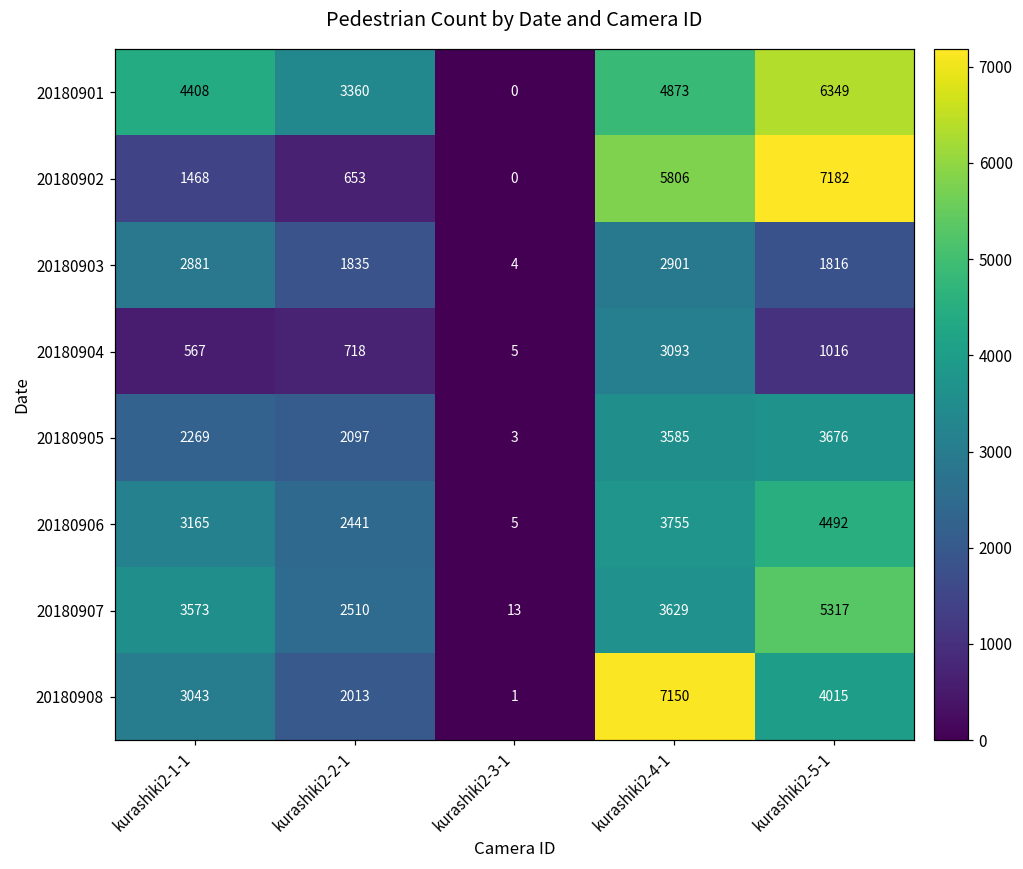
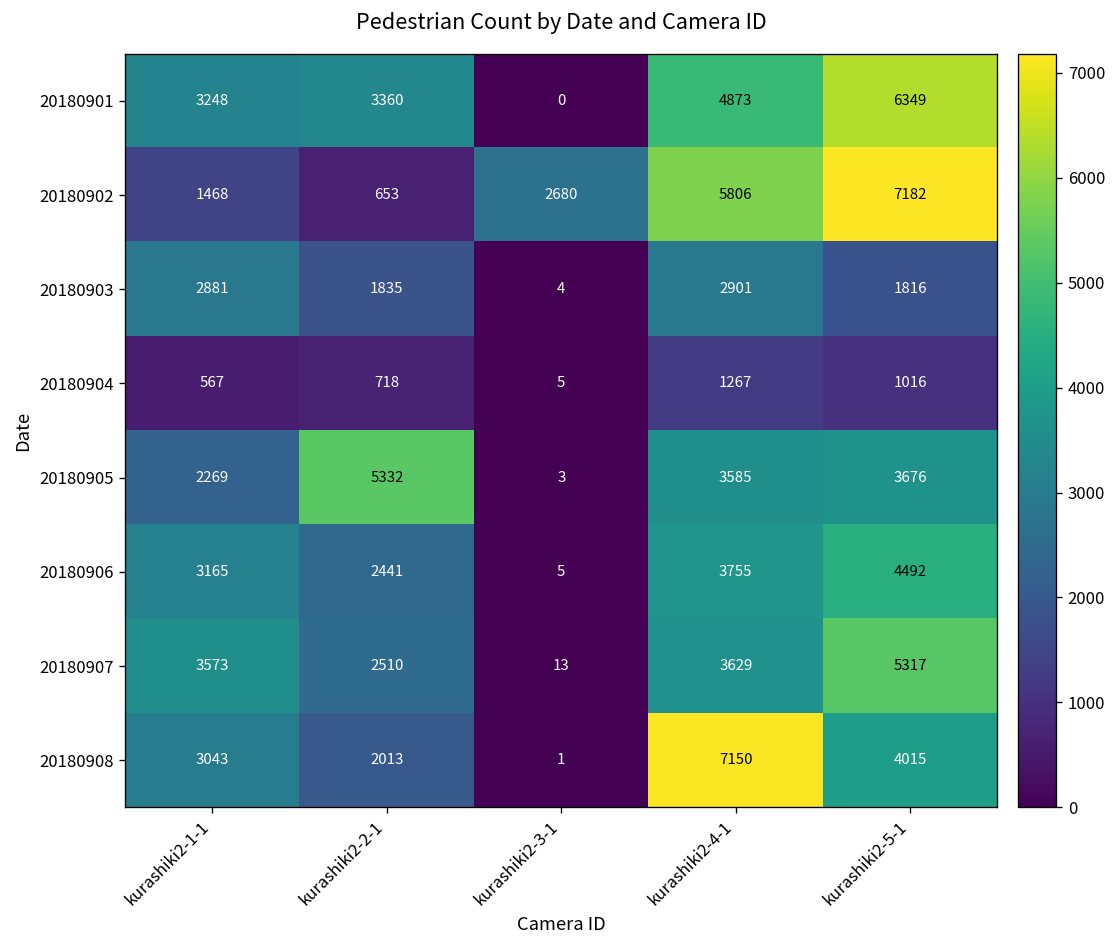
  {
    "20180901": {
-     "kurashiki2-1-1": 4408,
+     "kurashiki2-1-1": 3248,
      "kurashiki2-2-1": 3360,
      "kurashiki2-3-1": 0,
      "kurashiki2-4-1": 4873,
      "kurashiki2-5-1": 6349
    },
    "20180902": {
      "kurashiki2-1-1": 1468,
      "kurashiki2-2-1": 653,
-     "kurashiki2-3-1": 0,
+     "kurashiki2-3-1": 2680,
      "kurashiki2-4-1": 5806,
      "kurashiki2-5-1": 7182
    },
    "20180903": {
      "kurashiki2-1-1": 2881,
      "kurashiki2-2-1": 1835,
      "kurashiki2-3-1": 4,
      "kurashiki2-4-1": 2901,
      "kurashiki2-5-1": 1816
    },
    "20180904": {
      "kurashiki2-1-1": 567,
      "kurashiki2-2-1": 718,
      "kurashiki2-3-1": 5,
-     "kurashiki2-4-1": 3093,
+     "kurashiki2-4-1": 1267,
      "kurashiki2-5-1": 1016
    },
    "20180905": {
      "kurashiki2-1-1": 2269,
-     "kurashiki2-2-1": 2097,
+     "kurashiki2-2-1": 5332,
      "kurashiki2-3-1": 3,
      "kurashiki2-4-1": 3585,
      "kurashiki2-5-1": 3676
    },
    "20180906": {
      "kurashiki2-1-1": 3165,
      "kurashiki2-2-1": 2441,
      "kurashiki2-3-1": 5,
      "kurashiki2-4-1": 3755,
      "kurashiki2-5-1": 4492
    },
    "20180907": {
      "kurashiki2-1-1": 3573,
      "kurashiki2-2-1": 2510,
      "kurashiki2-3-1": 13,
      "kurashiki2-4-1": 3629,
      "kurashiki2-5-1": 5317
    },
    "20180908": {
      "kurashiki2-1-1": 3043,
      "kurashiki2-2-1": 2013,
      "kurashiki2-3-1": 1,
      "kurashiki2-4-1": 7150,
      "kurashiki2-5-1": 4015
    }
  }
